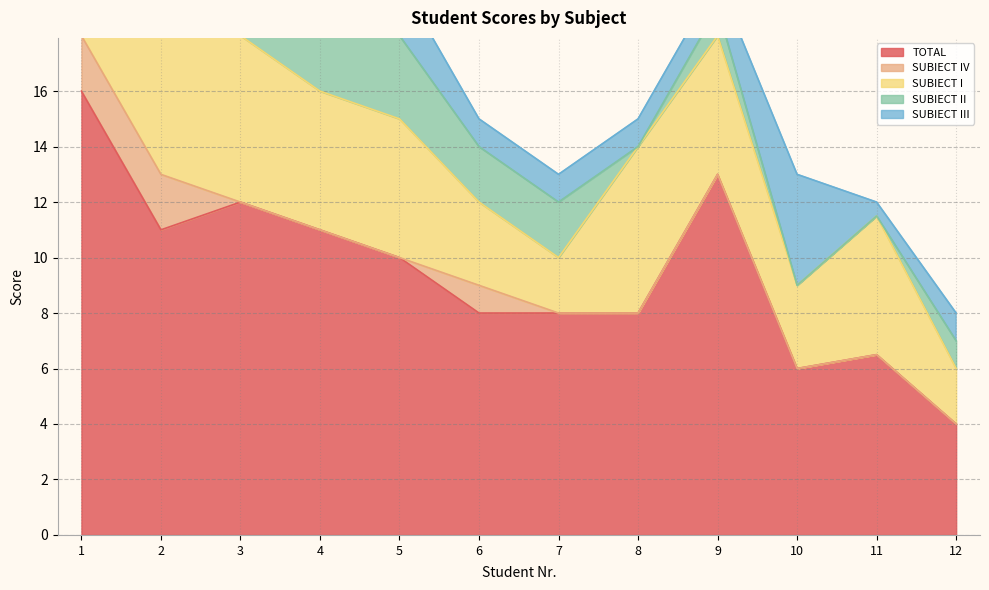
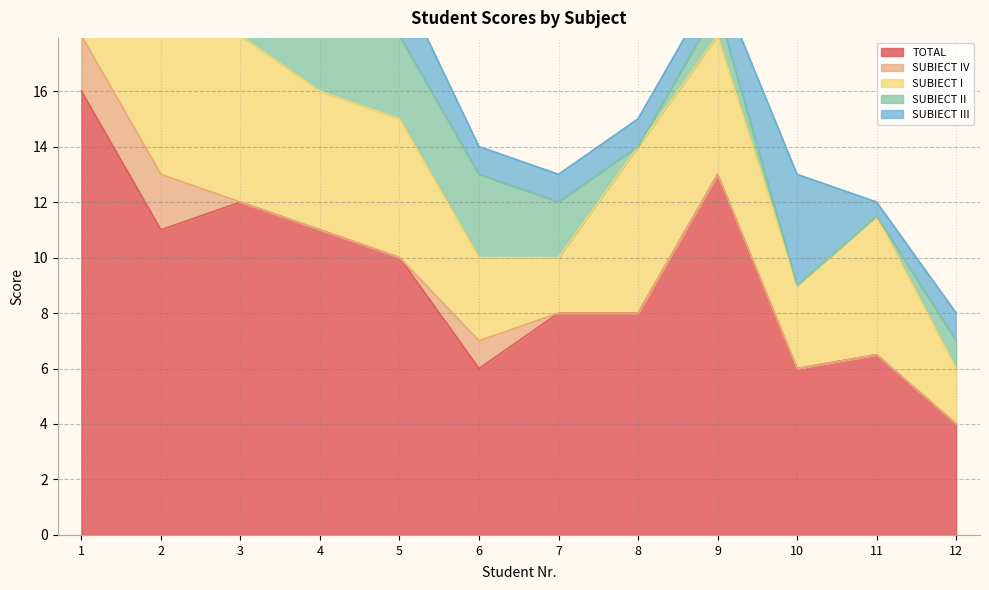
  {
    "TOTAL": {
      "1": 16,
      "2": 11,
-     "6": 8
+     "6": 6
    },
    "SUBIECT II": {
-     "6": 2,
+     "6": 3,
      "7": 2,
      "12": 1
    },
    "SUBIECT III": {
      "6": 1,
      "7": 1,
      "8": 1,
      "10": 4,
      "11": 0.5,
      "12": 1
    }
  }
